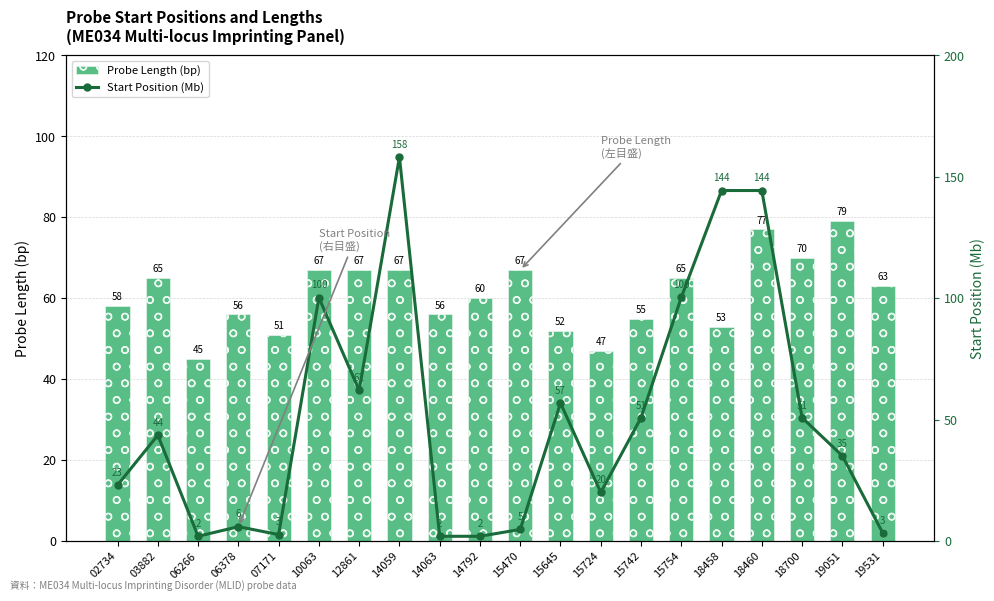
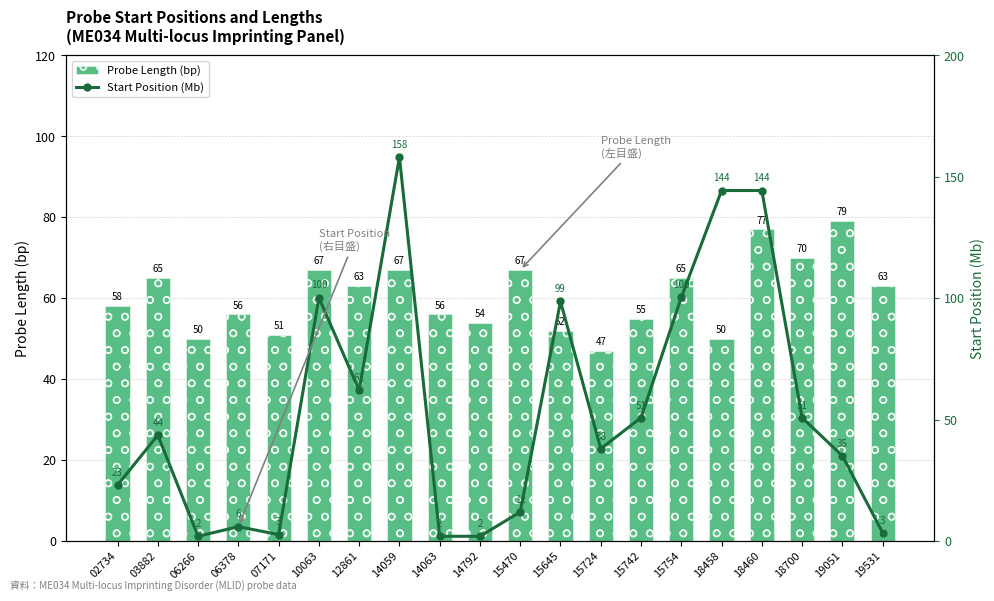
  {
    "Probe Length (bp)": {
      "02734": 58,
      "03882": 65,
-     "06266": 45,
-     "12861": 67,
+     "06266": 50,
+     "12861": 63,
      "14059": 67,
      "14063": 56,
-     "14792": 60,
+     "14792": 54,
      "15645": 52,
      "15724": 47,
      "15742": 55,
      "15754": 65,
-     "18458": 53,
+     "18458": 50,
      "18460": 77,
      "18700": 70,
      "19051": 79,
      "19531": 63
    },
    "Start Position (Mb)": {
      "02734": 23,
      "03882": 44,
      "06266": 2,
      "14059": 158,
      "14792": 2,
-     "15470": 5,
-     "15645": 57,
-     "15724": 20,
+     "15470": 12,
+     "15645": 99,
+     "15724": 38,
      "15742": 51,
      "15754": 100,
      "18458": 144,
      "18460": 144,
      "18700": 51,
      "19051": 35,
      "19531": 3
    }
  }
